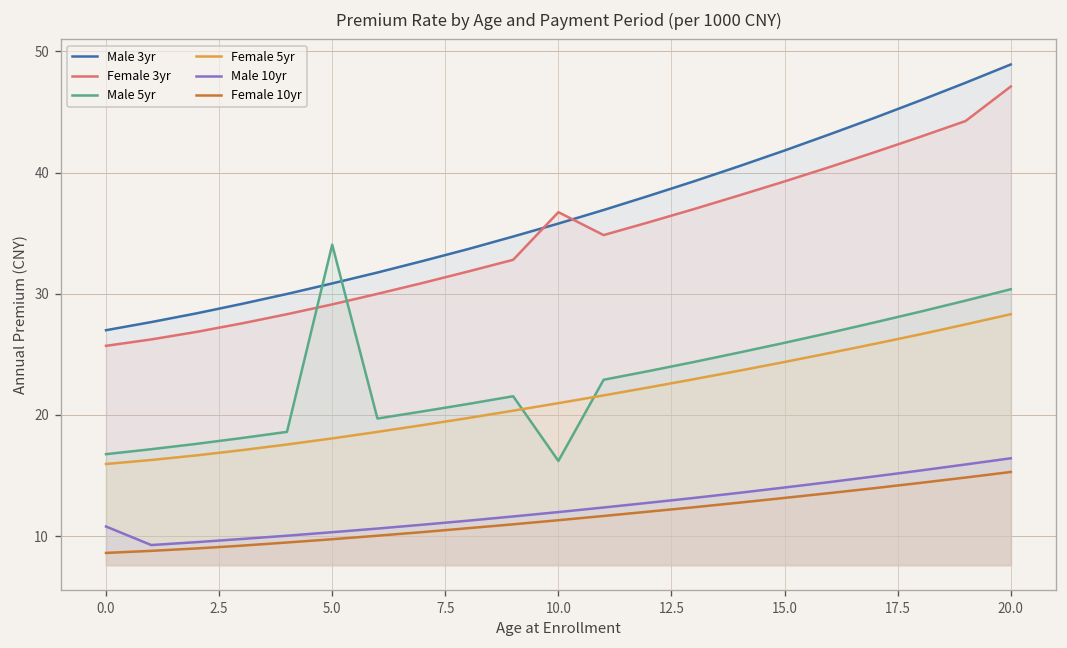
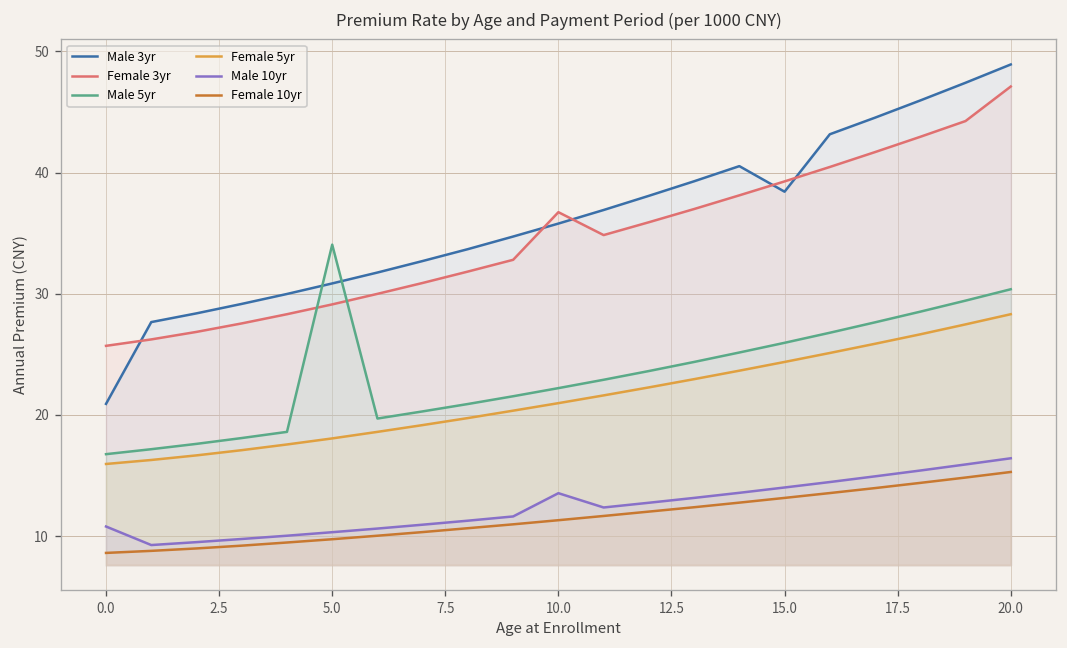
  {
    "Male 3yr": {
-     "0.0": 27.0,
+     "0.0": 20.9,
      "5.0": 30.9,
      "10.0": 35.8,
-     "15.0": 41.8,
+     "15.0": 38.4,
      "20.0": 48.9
    },
    "Female 3yr": {
      "0.0": 25.7,
      "5.0": 29.1,
      "10.0": 36.7,
      "15.0": 39.3,
      "20.0": 47.1
    },
    "Male 5yr": {
      "0.0": 16.8,
      "5.0": 34.1,
-     "10.0": 16.2,
+     "10.0": 22.2,
      "15.0": 26.0,
      "20.0": 30.4
    },
    "Male 10yr": {
      "0.0": 10.8,
      "5.0": 10.3,
-     "10.0": 12.0,
+     "10.0": 13.5,
      "15.0": 14.0,
      "20.0": 16.4
    }
  }
